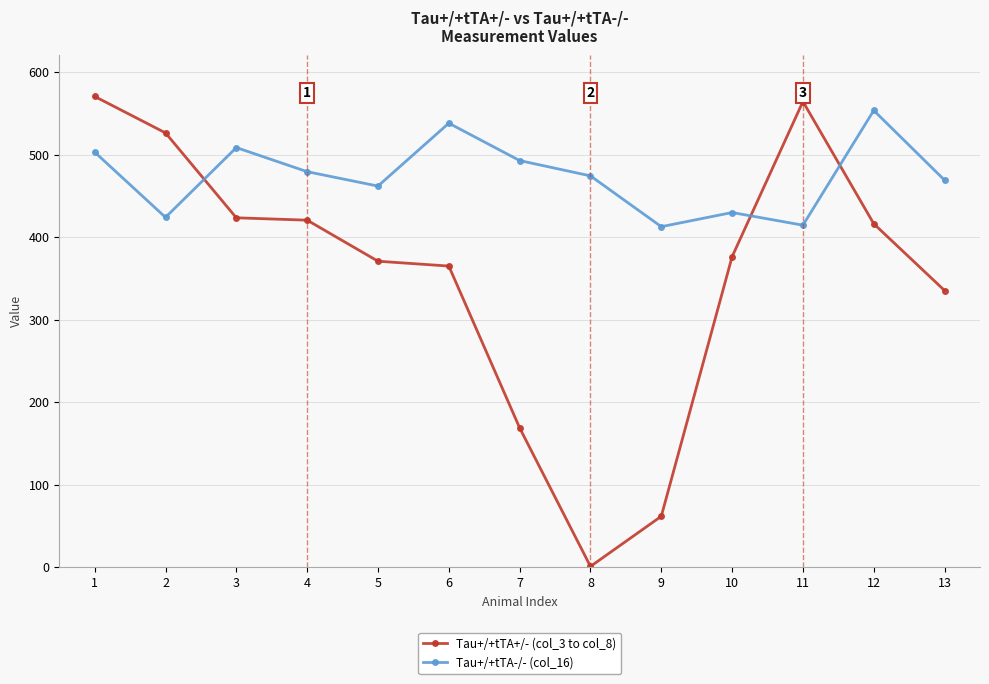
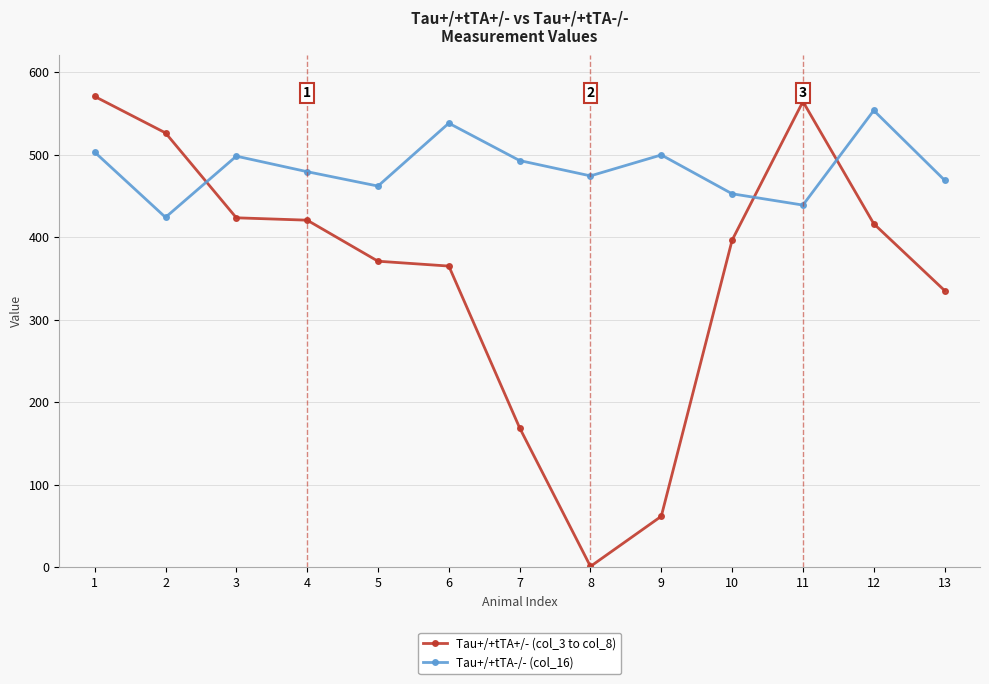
  {
    "Tau+/+tTA+/- (col_3 to col_8)": {
      "1": 570,
      "2": 530,
      "3": 420,
      "4": 420,
      "5": 370,
      "6": 360,
      "7": 170,
      "8": 0,
      "9": 60,
-     "10": 380,
+     "10": 400,
      "12": 420,
      "13": 340
    },
    "Tau+/+tTA-/- (col_16)": {
      "1": 500,
      "2": 420,
-     "3": 510,
+     "3": 500,
      "4": 480,
      "5": 460,
      "6": 540,
      "7": 490,
      "8": 470,
-     "9": 410,
-     "10": 430,
-     "11": 410,
+     "9": 500,
+     "10": 450,
+     "11": 440,
      "12": 550,
      "13": 470
    }
  }
